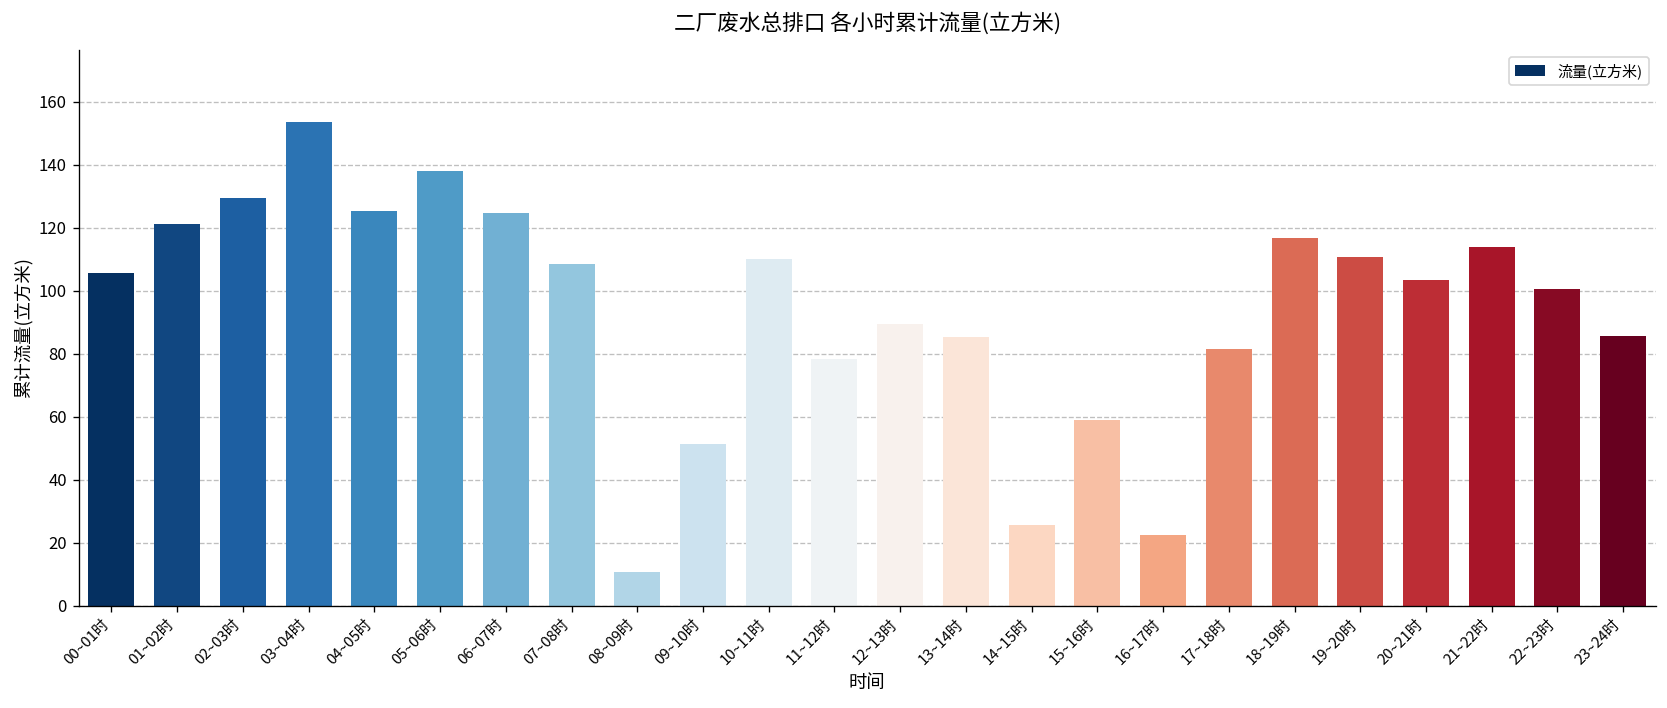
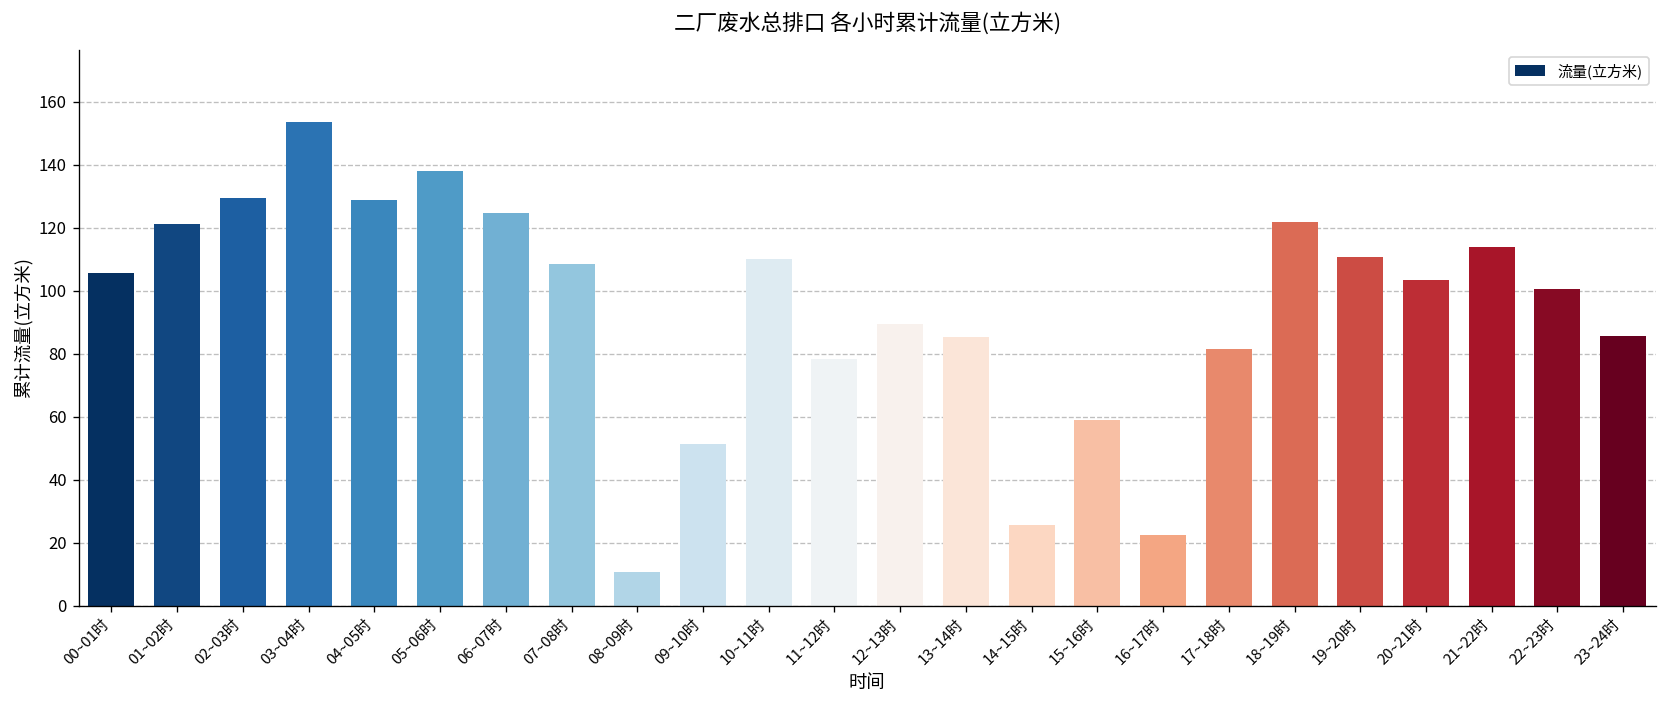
  {
    "00~01时": 106,
    "01~02时": 121,
    "02~03时": 129,
    "03~04时": 154,
-   "04~05时": 125,
+   "04~05时": 129,
    "05~06时": 138,
    "06~07时": 125,
    "07~08时": 109,
    "08~09时": 11,
    "09~10时": 51,
    "10~11时": 110,
    "11~12时": 78,
    "12~13时": 90,
    "13~14时": 85,
    "14~15时": 26,
    "15~16时": 59,
    "16~17时": 23,
    "17~18时": 82,
-   "18~19时": 117,
+   "18~19时": 122,
    "19~20时": 111,
    "20~21时": 103,
    "21~22时": 114,
    "22~23时": 101,
    "23~24时": 86
  }
